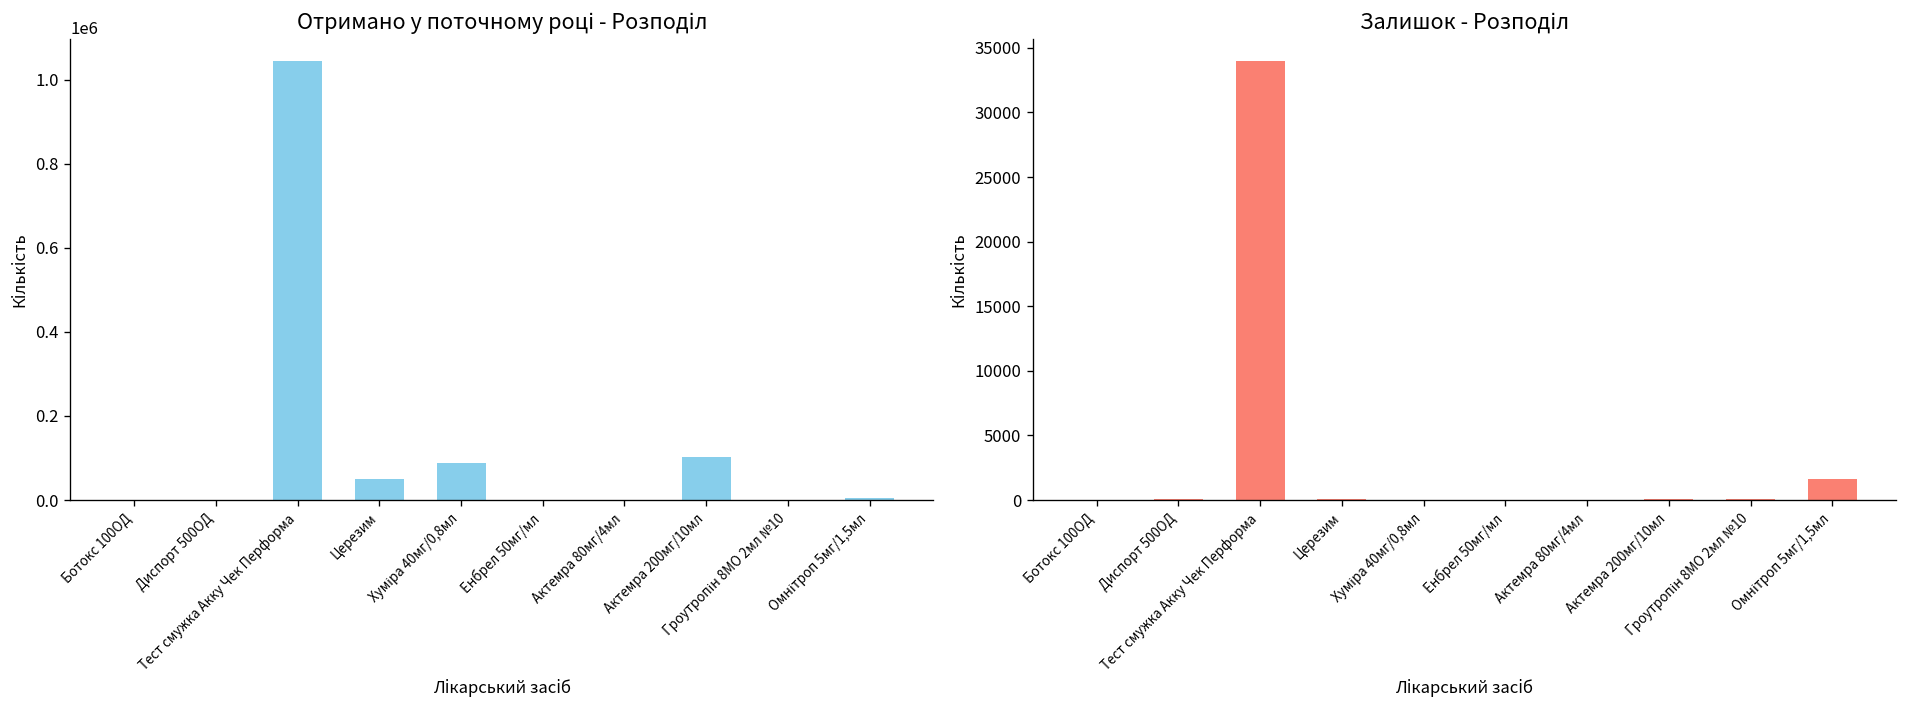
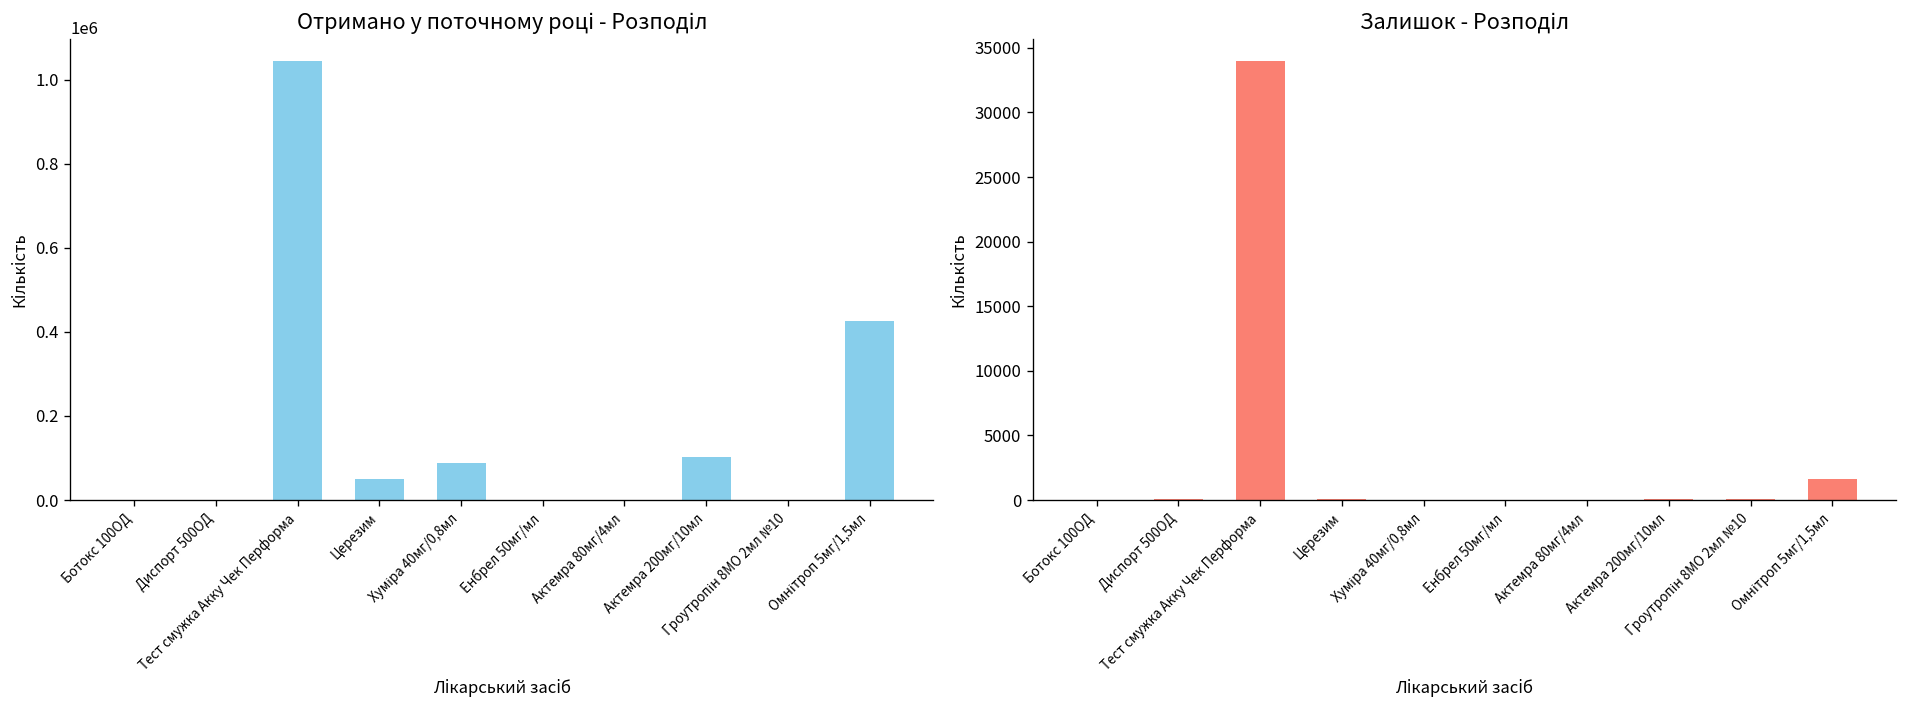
  {
    "Отримано у поточному році - Розподіл": {
      "Тест смужка Акку Чек Перформа": 1050000,
      "Церезим": 50000,
      "Хуміра 40мг/0,8мл": 90000,
      "Актемра 200мг/10мл": 100000,
      "Гроутропін 8МО 2мл №10": 0,
-     "Омнітроп 5мг/1,5мл": 0
+     "Омнітроп 5мг/1,5мл": 430000
    },
    "Залишок - Розподіл": {
      "Тест смужка Акку Чек Перформа": 34000,
      "Енбрел 50мг/мл": 0,
      "Омнітроп 5мг/1,5мл": 1700
    }
  }
